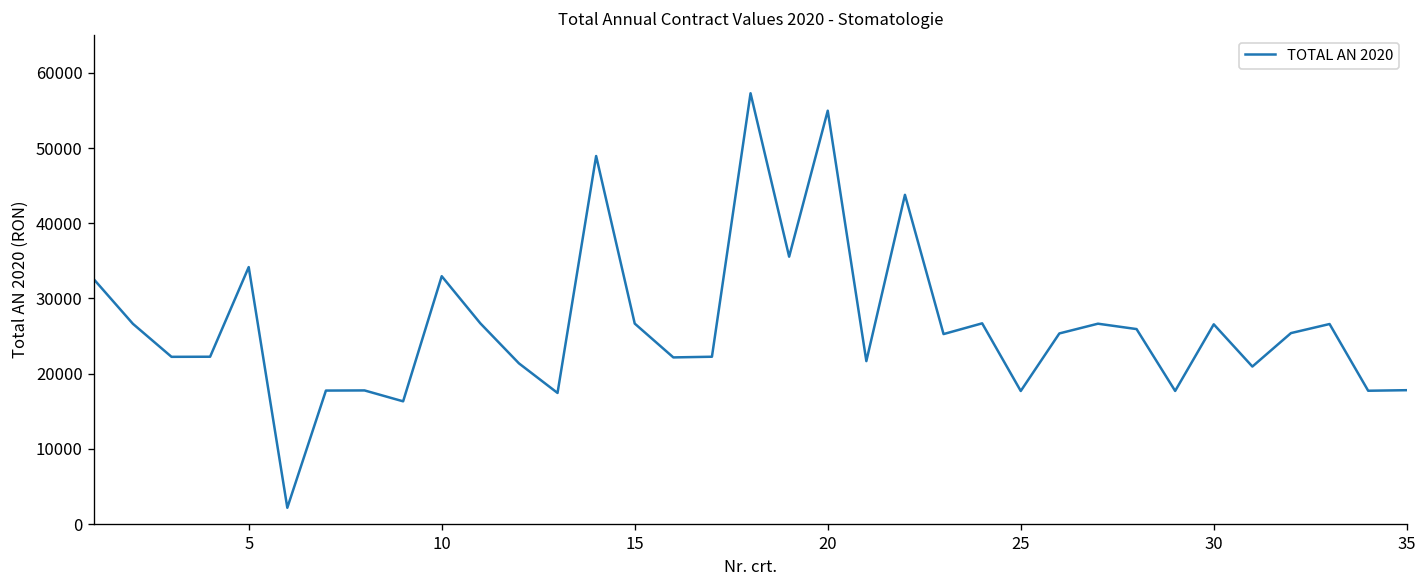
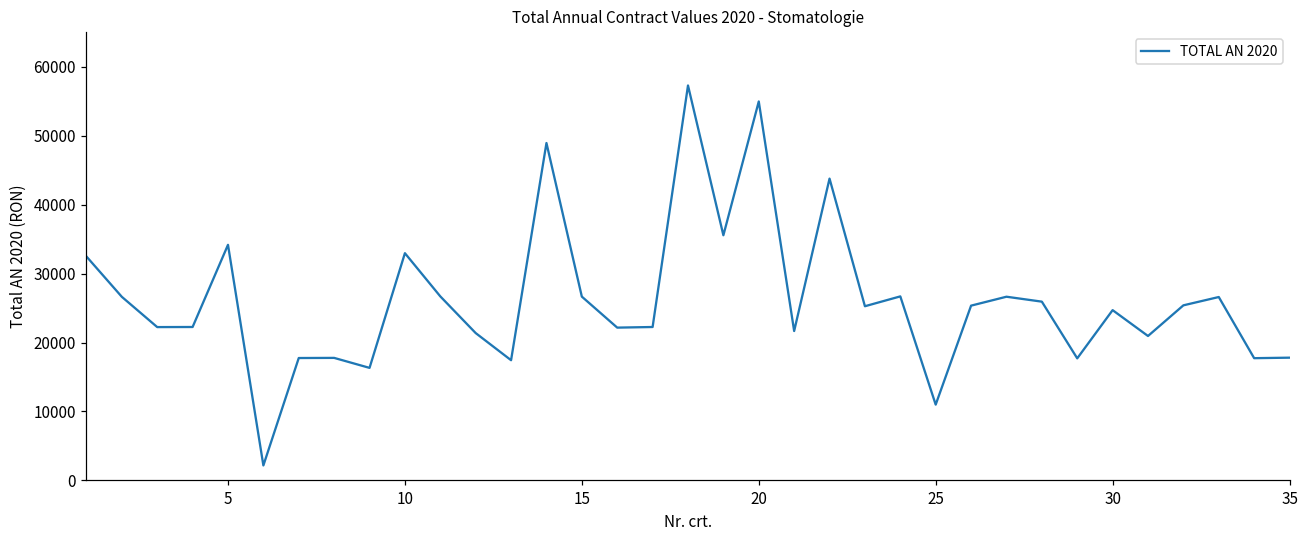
  {
    "5": 34000,
    "10": 33000,
    "15": 27000,
    "20": 55000,
-   "25": 18000,
-   "30": 27000,
+   "25": 11000,
+   "30": 25000,
    "35": 18000
  }
